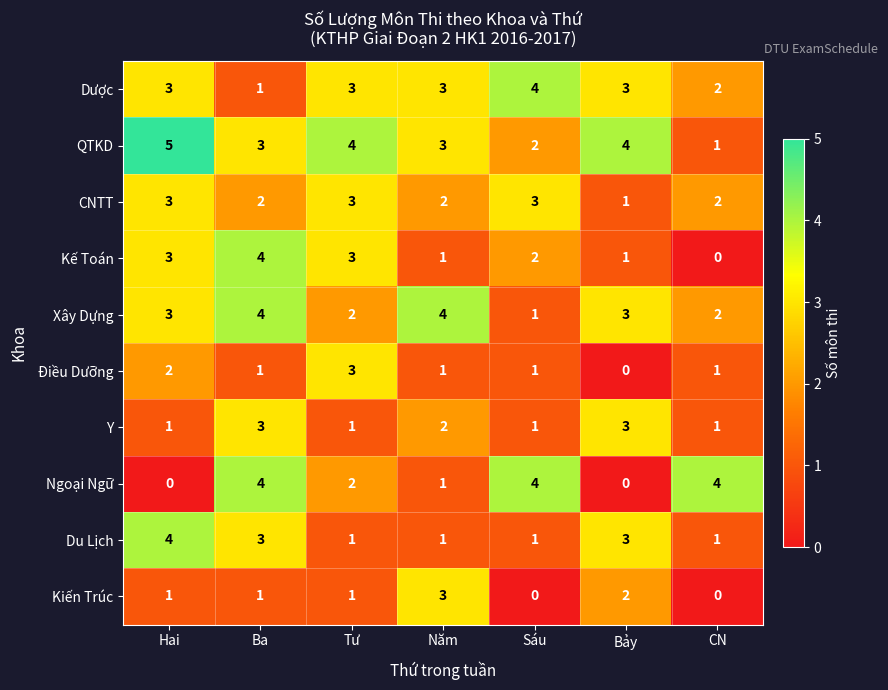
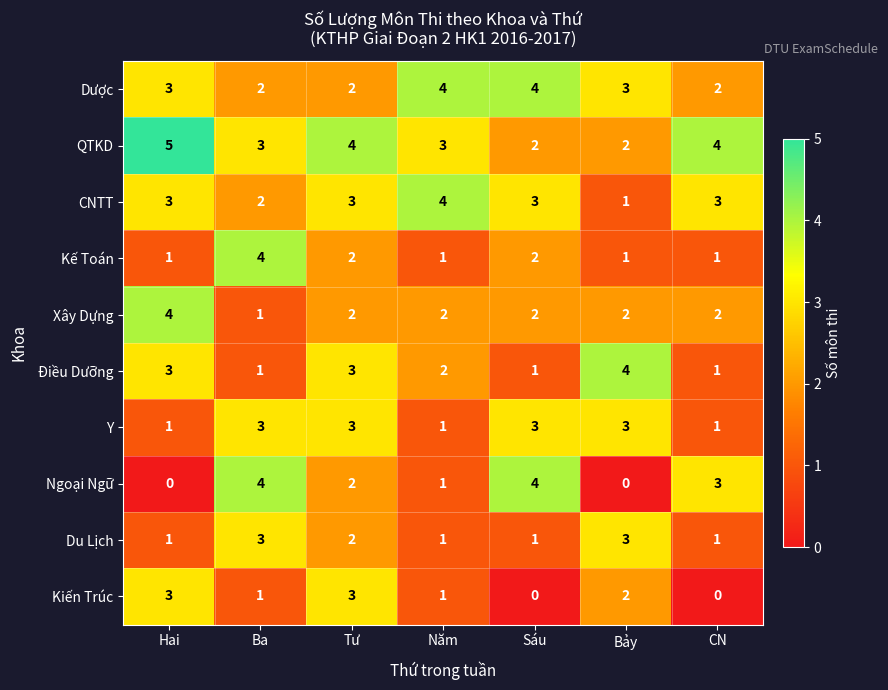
  {
    "Dược": {
      "Hai": 3,
-     "Ba": 1,
-     "Tư": 3,
-     "Năm": 3,
+     "Ba": 2,
+     "Tư": 2,
+     "Năm": 4,
      "Sáu": 4,
      "Bảy": 3,
      "CN": 2
    },
    "QTKD": {
      "Hai": 5,
      "Ba": 3,
      "Tư": 4,
      "Năm": 3,
      "Sáu": 2,
-     "Bảy": 4,
-     "CN": 1
+     "Bảy": 2,
+     "CN": 4
    },
    "CNTT": {
      "Hai": 3,
      "Ba": 2,
      "Tư": 3,
-     "Năm": 2,
+     "Năm": 4,
      "Sáu": 3,
      "Bảy": 1,
-     "CN": 2
+     "CN": 3
    },
    "Kế Toán": {
-     "Hai": 3,
+     "Hai": 1,
      "Ba": 4,
-     "Tư": 3,
+     "Tư": 2,
      "Năm": 1,
      "Sáu": 2,
      "Bảy": 1,
-     "CN": 0
+     "CN": 1
    },
    "Xây Dựng": {
-     "Hai": 3,
-     "Ba": 4,
+     "Hai": 4,
+     "Ba": 1,
      "Tư": 2,
-     "Năm": 4,
-     "Sáu": 1,
-     "Bảy": 3,
+     "Năm": 2,
+     "Sáu": 2,
+     "Bảy": 2,
      "CN": 2
    },
    "Điều Dưỡng": {
-     "Hai": 2,
+     "Hai": 3,
      "Ba": 1,
      "Tư": 3,
-     "Năm": 1,
+     "Năm": 2,
      "Sáu": 1,
-     "Bảy": 0,
+     "Bảy": 4,
      "CN": 1
    },
    "Y": {
      "Hai": 1,
      "Ba": 3,
-     "Tư": 1,
-     "Năm": 2,
-     "Sáu": 1,
+     "Tư": 3,
+     "Năm": 1,
+     "Sáu": 3,
      "Bảy": 3,
      "CN": 1
    },
    "Ngoại Ngữ": {
      "Hai": 0,
      "Ba": 4,
      "Tư": 2,
      "Năm": 1,
      "Sáu": 4,
      "Bảy": 0,
-     "CN": 4
+     "CN": 3
    },
    "Du Lịch": {
-     "Hai": 4,
+     "Hai": 1,
      "Ba": 3,
-     "Tư": 1,
+     "Tư": 2,
      "Năm": 1,
      "Sáu": 1,
      "Bảy": 3,
      "CN": 1
    },
    "Kiến Trúc": {
-     "Hai": 1,
+     "Hai": 3,
      "Ba": 1,
-     "Tư": 1,
-     "Năm": 3,
+     "Tư": 3,
+     "Năm": 1,
      "Sáu": 0,
      "Bảy": 2,
      "CN": 0
    }
  }
